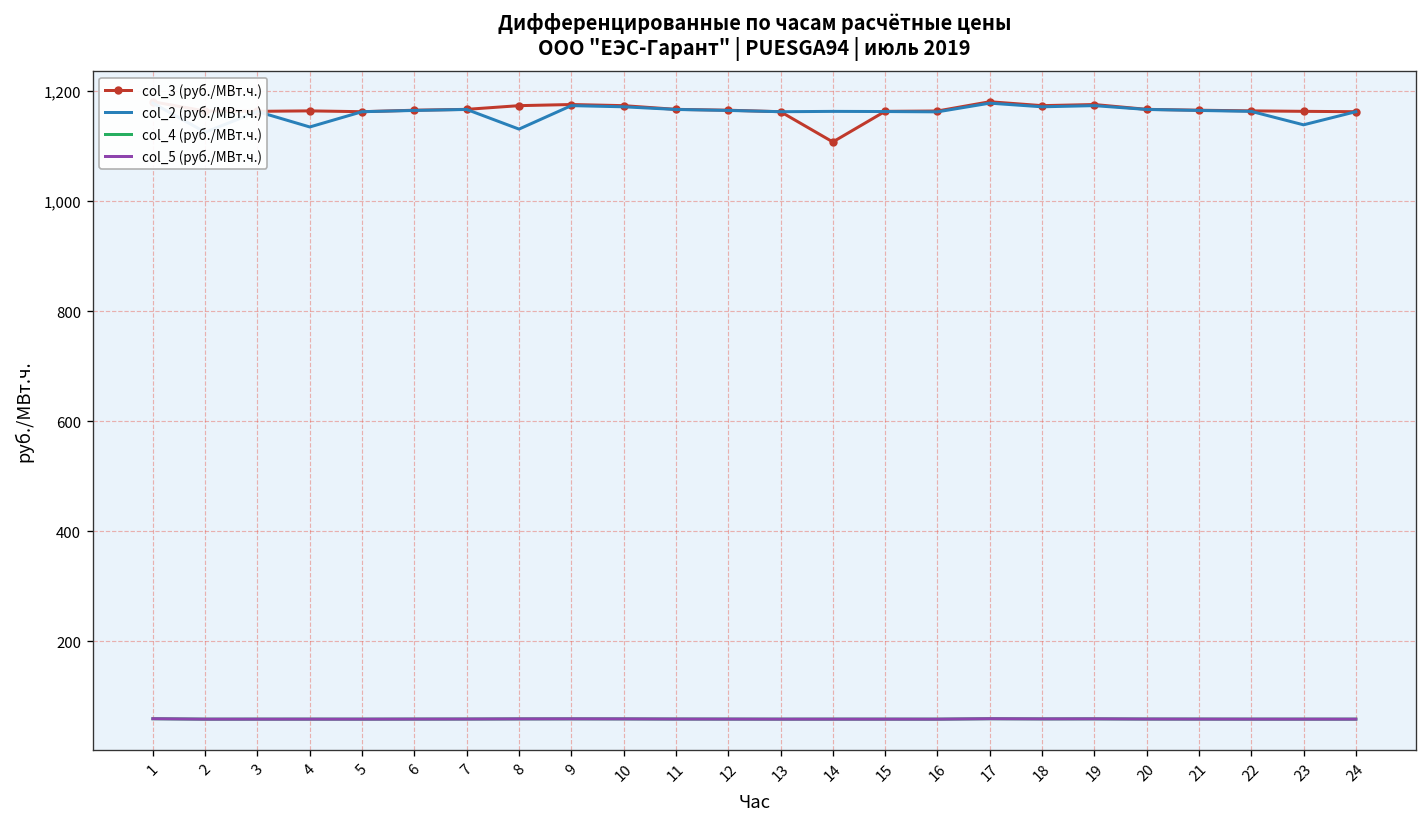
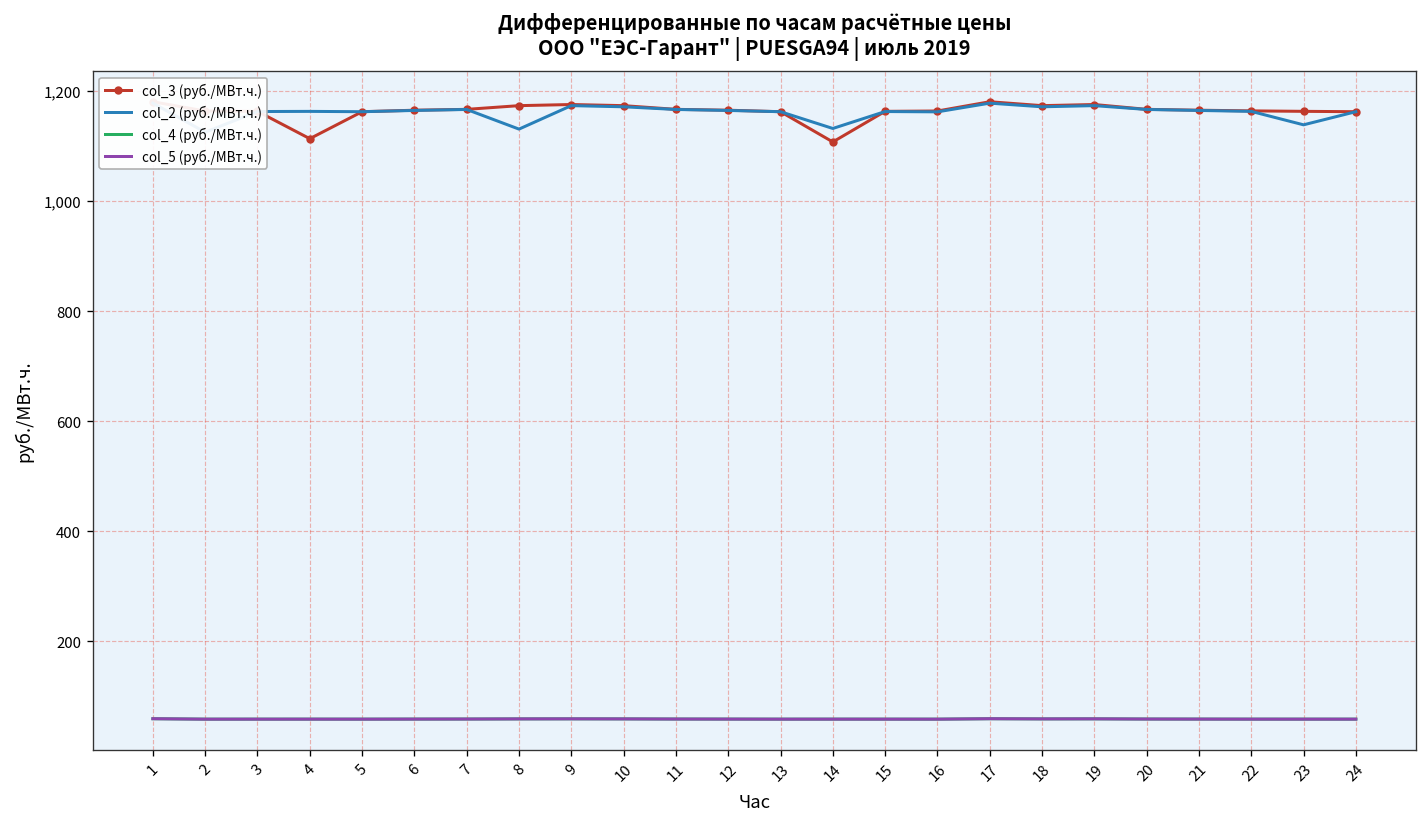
  {
    "col_3 (руб./МВт.ч.)": {
-     "4": "1,160",
+     "4": "1,110",
      "8": "1,170",
      "14": "1,110",
      "23": "1,160"
    },
    "col_2 (руб./МВт.ч.)": {
-     "4": "1,140",
+     "4": "1,160",
      "8": "1,130",
-     "14": "1,160",
+     "14": "1,130",
      "23": "1,140"
    },
    "col_5 (руб./МВт.ч.)": {
      "1": "60",
      "2": "60",
      "3": "60",
      "4": "60",
      "5": "60",
      "6": "60",
      "7": "60",
      "8": "60",
      "9": "60",
      "10": "60",
      "11": "60",
      "12": "60",
      "13": "60",
      "14": "60",
      "15": "60",
      "16": "60",
      "17": "60",
      "18": "60",
      "19": "60",
      "20": "60",
      "21": "60",
      "22": "60",
      "23": "60",
      "24": "60"
    }
  }
